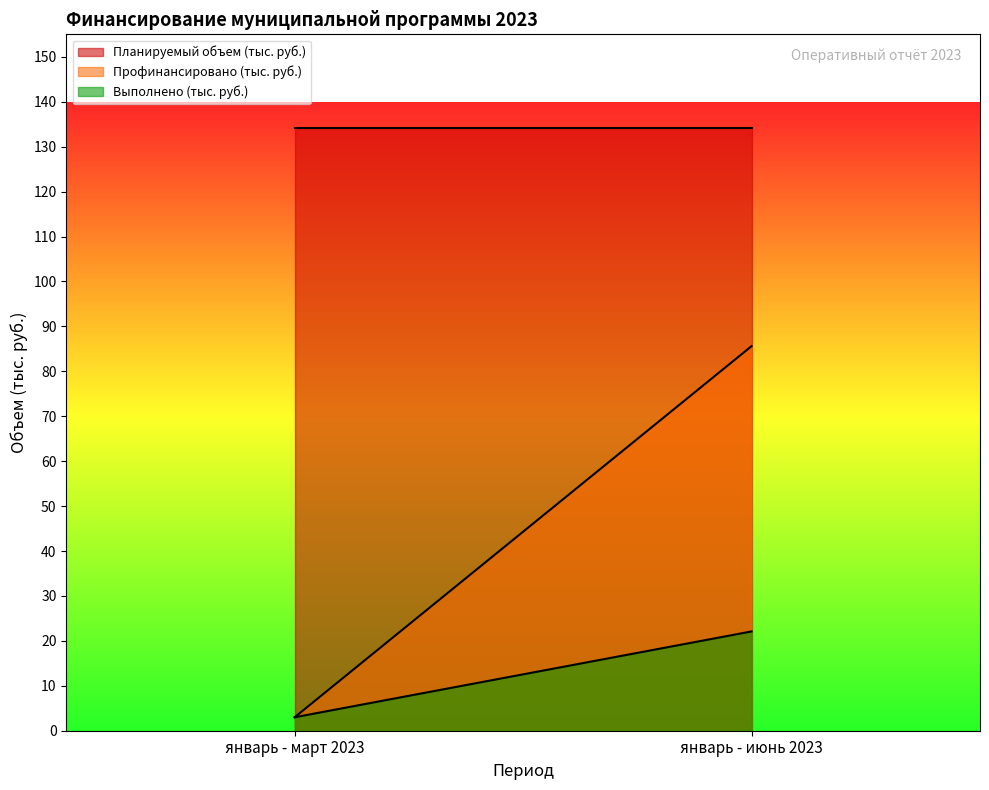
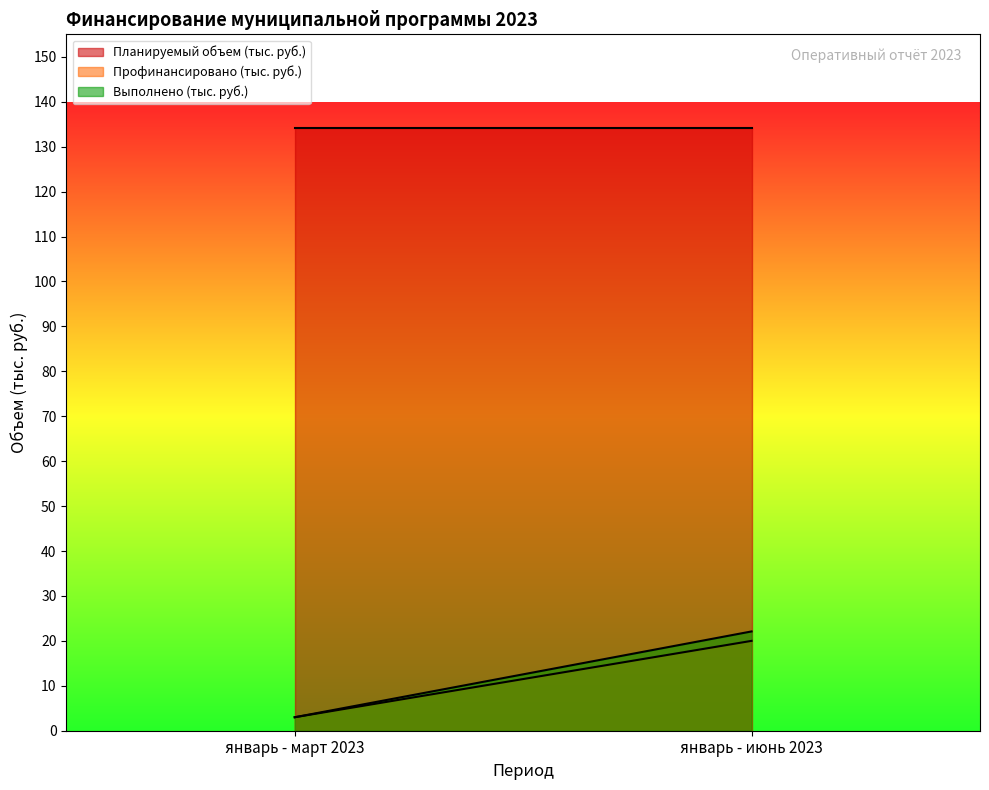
  {
    "Планируемый объем (тыс. руб.)": {
      "январь - март 2023": 134,
      "январь - июнь 2023": 134
    },
    "Профинансировано (тыс. руб.)": {
-     "январь - июнь 2023": 86
+     "январь - июнь 2023": 20
    },
    "Выполнено (тыс. руб.)": {
      "январь - июнь 2023": 22
    }
  }
